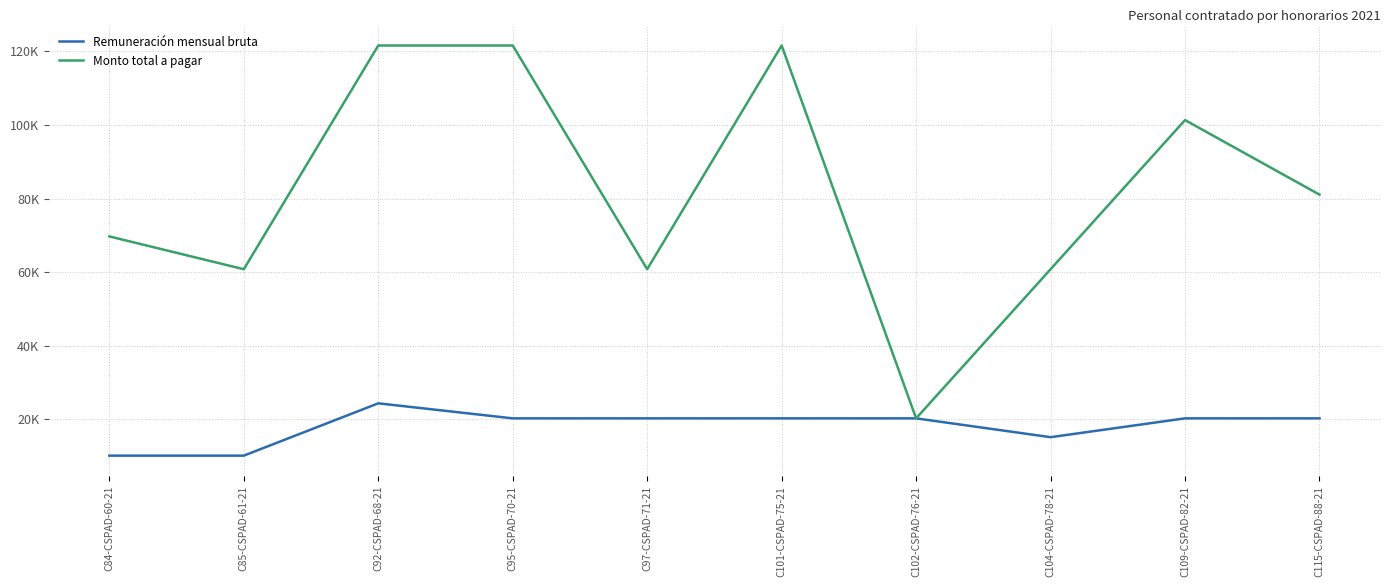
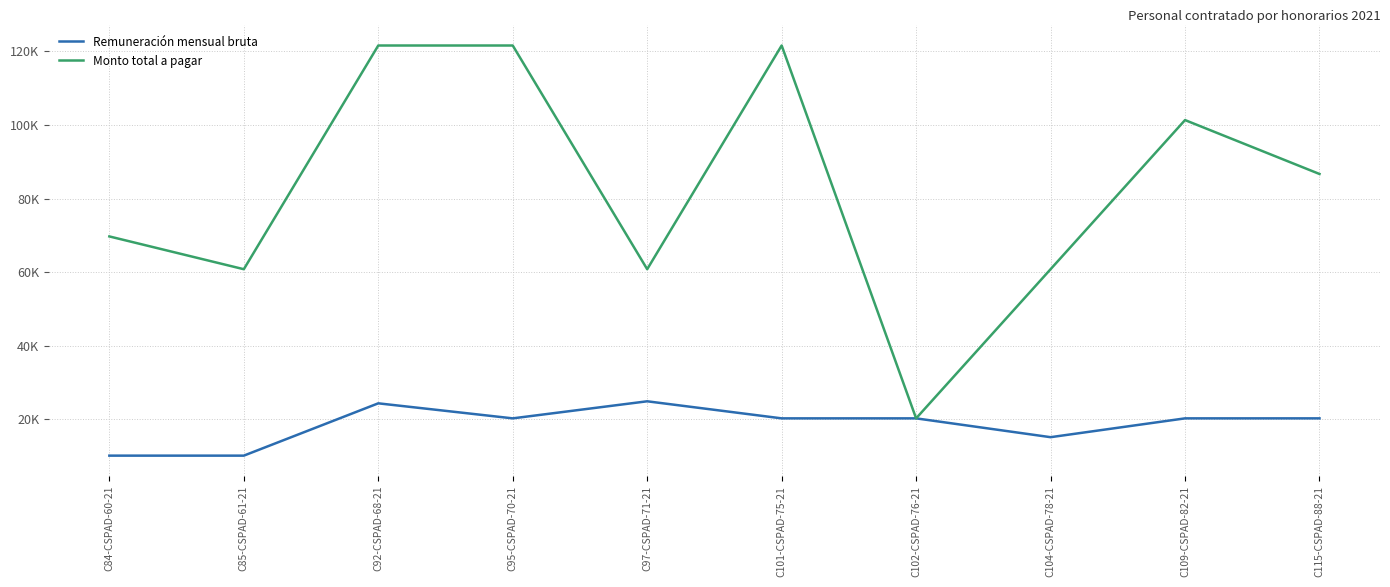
  {
    "Remuneración mensual bruta": {
      "C84-CSPAD-60-21": 10000,
      "C85-CSPAD-61-21": 10000,
      "C92-CSPAD-68-21": 24000,
      "C95-CSPAD-70-21": 20000,
-     "C97-CSPAD-71-21": 20000,
+     "C97-CSPAD-71-21": 25000,
      "C101-CSPAD-75-21": 20000,
      "C104-CSPAD-78-21": 15000,
      "C109-CSPAD-82-21": 20000,
      "C115-CSPAD-88-21": 20000
    },
    "Monto total a pagar": {
      "C84-CSPAD-60-21": 70000,
      "C85-CSPAD-61-21": 61000,
      "C92-CSPAD-68-21": 122000,
      "C95-CSPAD-70-21": 122000,
      "C97-CSPAD-71-21": 61000,
      "C101-CSPAD-75-21": 122000,
      "C104-CSPAD-78-21": 61000,
      "C109-CSPAD-82-21": 101000,
-     "C115-CSPAD-88-21": 81000
+     "C115-CSPAD-88-21": 87000
    }
  }
